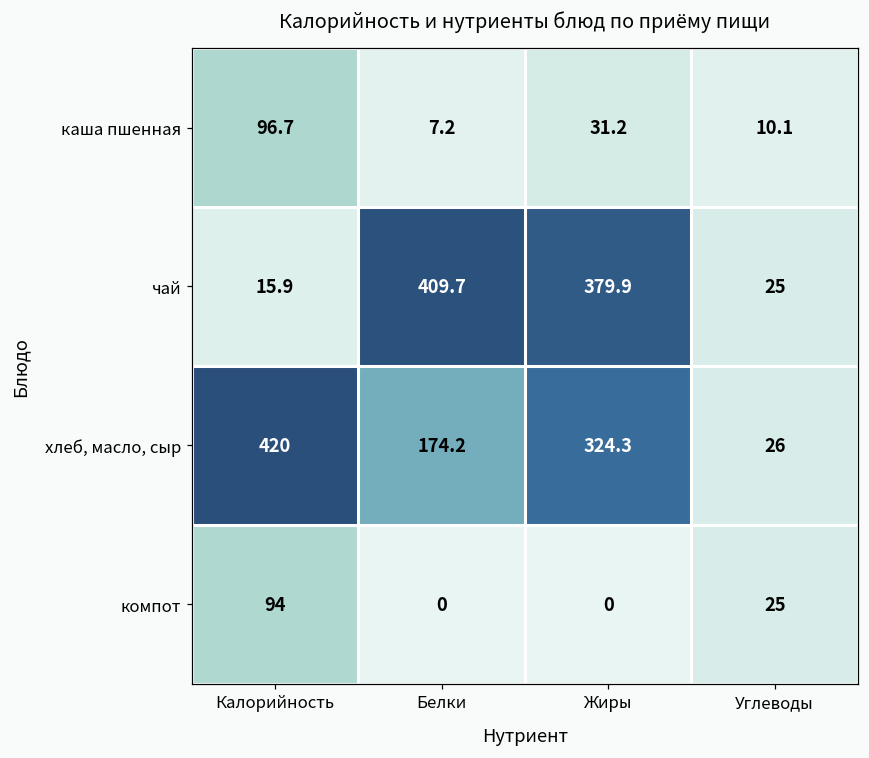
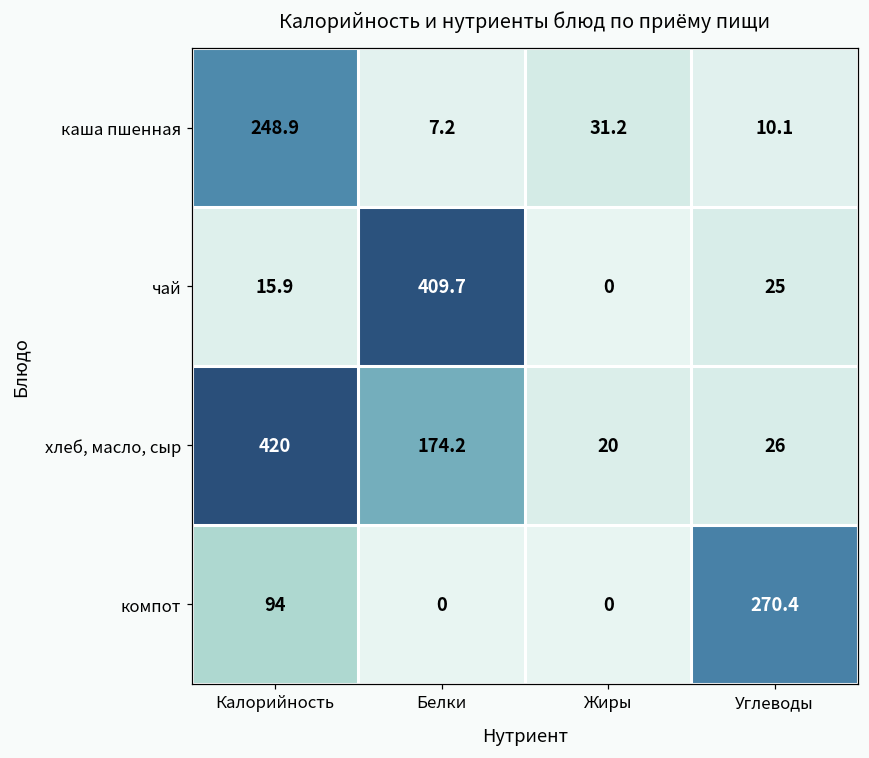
  {
    "каша пшенная": {
-     "Калорийность": 96.7,
+     "Калорийность": 248.9,
      "Белки": 7.2,
      "Жиры": 31.2,
      "Углеводы": 10.1
    },
    "чай": {
      "Калорийность": 15.9,
      "Белки": 409.7,
-     "Жиры": 379.9,
+     "Жиры": 0,
      "Углеводы": 25
    },
    "хлеб, масло, сыр": {
      "Калорийность": 420,
      "Белки": 174.2,
-     "Жиры": 324.3,
+     "Жиры": 20,
      "Углеводы": 26
    },
    "компот": {
      "Калорийность": 94,
      "Белки": 0,
      "Жиры": 0,
-     "Углеводы": 25
+     "Углеводы": 270.4
    }
  }
